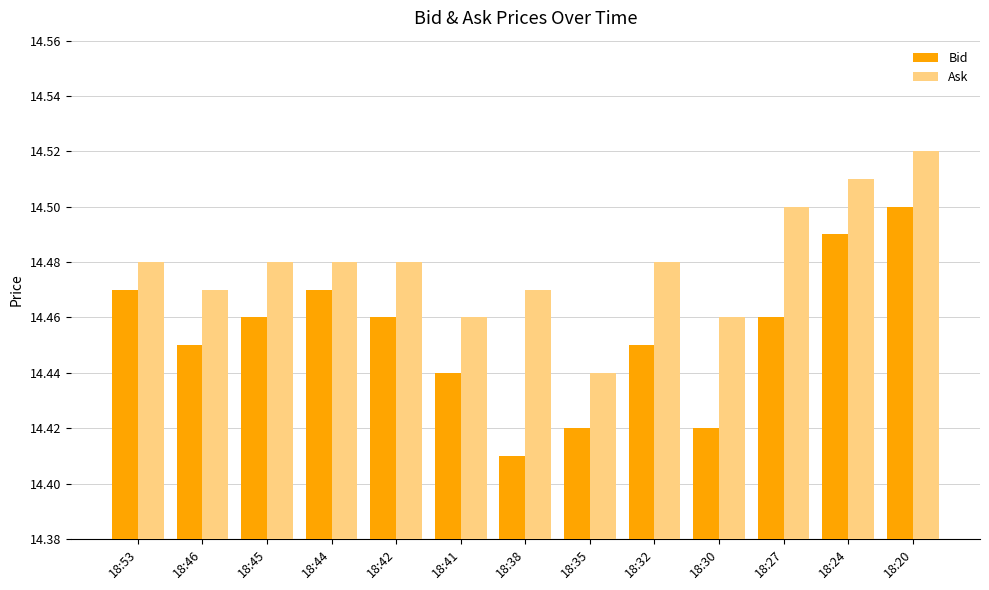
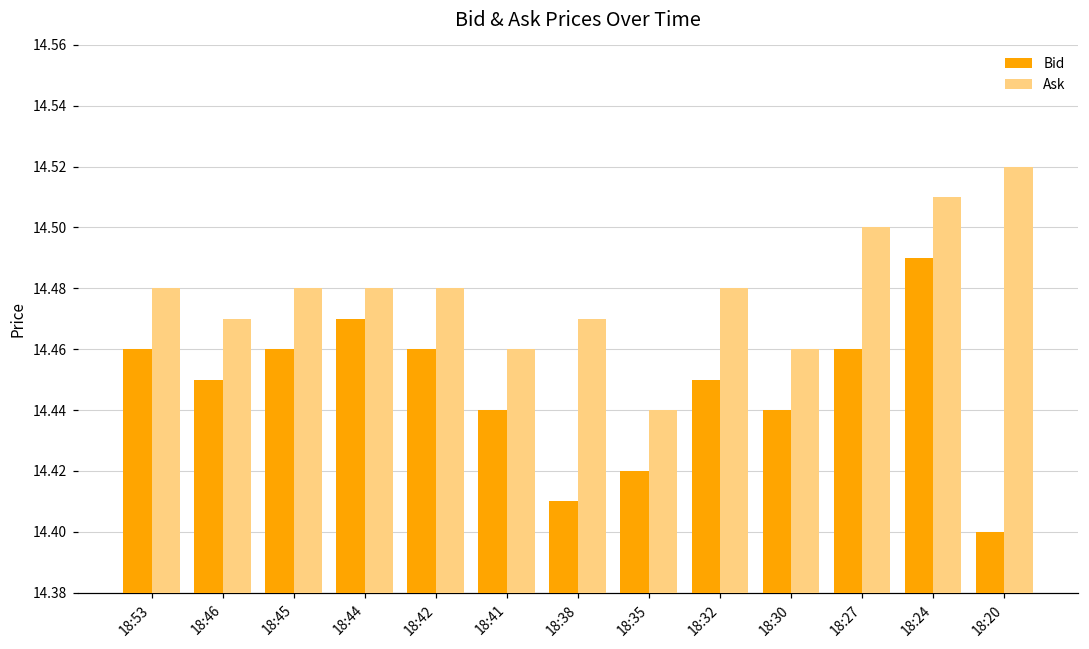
  {
    "Bid": {
-     "18:53": 14.47,
+     "18:53": 14.46,
      "18:46": 14.45,
      "18:45": 14.46,
      "18:44": 14.47,
      "18:42": 14.46,
      "18:41": 14.44,
      "18:38": 14.41,
      "18:35": 14.42,
      "18:32": 14.45,
-     "18:30": 14.42,
+     "18:30": 14.44,
      "18:27": 14.46,
      "18:24": 14.49,
-     "18:20": 14.5
+     "18:20": 14.4
    },
    "Ask": {
      "18:53": 14.48,
      "18:46": 14.47,
      "18:45": 14.48,
      "18:44": 14.48,
      "18:42": 14.48,
      "18:41": 14.46,
      "18:38": 14.47,
      "18:35": 14.44,
      "18:32": 14.48,
      "18:30": 14.46,
      "18:27": 14.50,
      "18:24": 14.51,
      "18:20": 14.52
    }
  }
